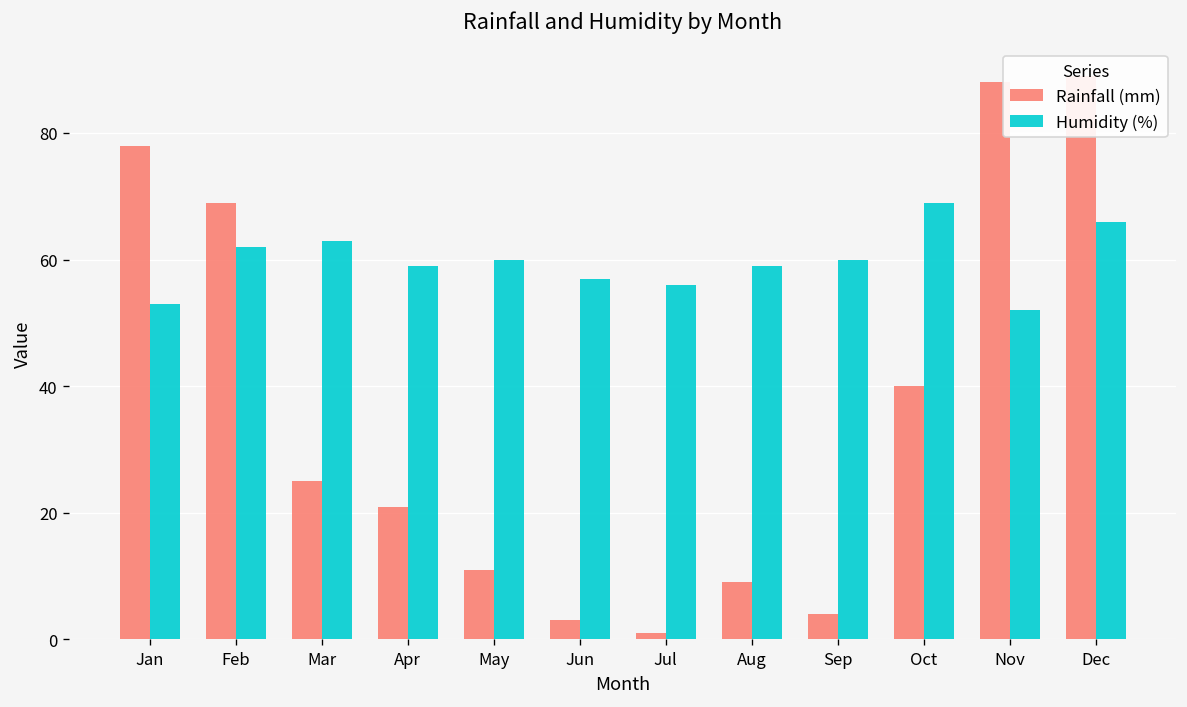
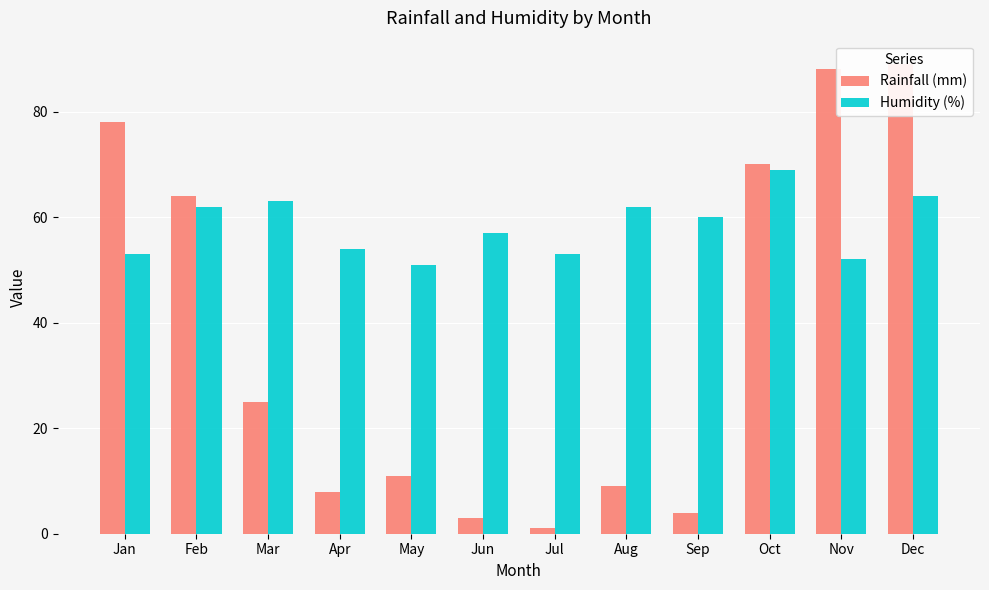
  {
    "Rainfall (mm)": {
      "Jan": 78,
-     "Feb": 69,
+     "Feb": 64,
      "Mar": 25,
-     "Apr": 21,
+     "Apr": 8,
      "May": 11,
      "Jun": 3,
      "Jul": 1,
      "Aug": 9,
      "Sep": 4,
-     "Oct": 40,
+     "Oct": 70,
      "Nov": 88
    },
    "Humidity (%)": {
      "Jan": 53,
      "Feb": 62,
      "Mar": 63,
-     "Apr": 59,
-     "May": 60,
+     "Apr": 54,
+     "May": 51,
      "Jun": 57,
-     "Jul": 56,
-     "Aug": 59,
+     "Jul": 53,
+     "Aug": 62,
      "Sep": 60,
      "Oct": 69,
      "Nov": 52,
-     "Dec": 66
+     "Dec": 64
    }
  }
